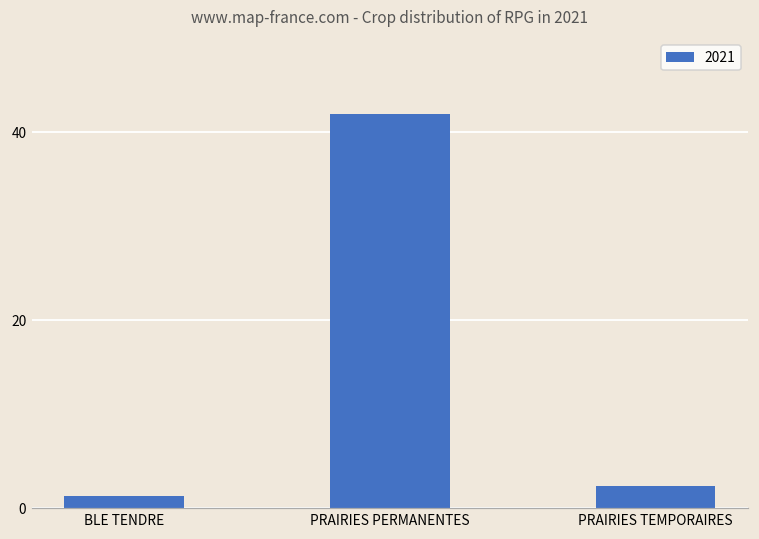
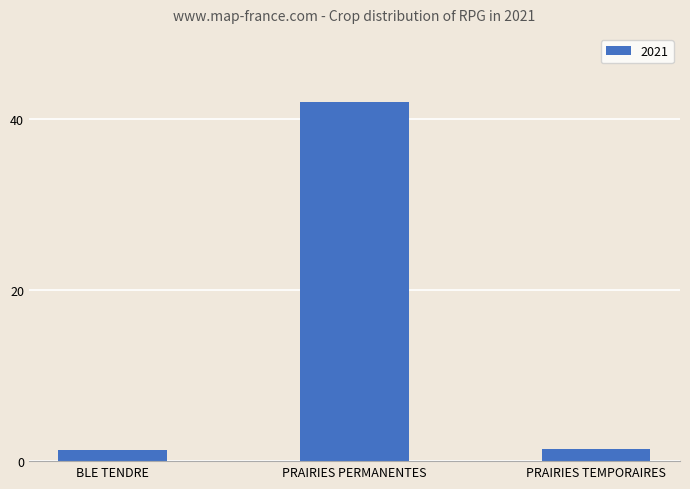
  {
    "BLE TENDRE": 1,
    "PRAIRIES PERMANENTES": 42,
-   "PRAIRIES TEMPORAIRES": 2
+   "PRAIRIES TEMPORAIRES": 1
  }
